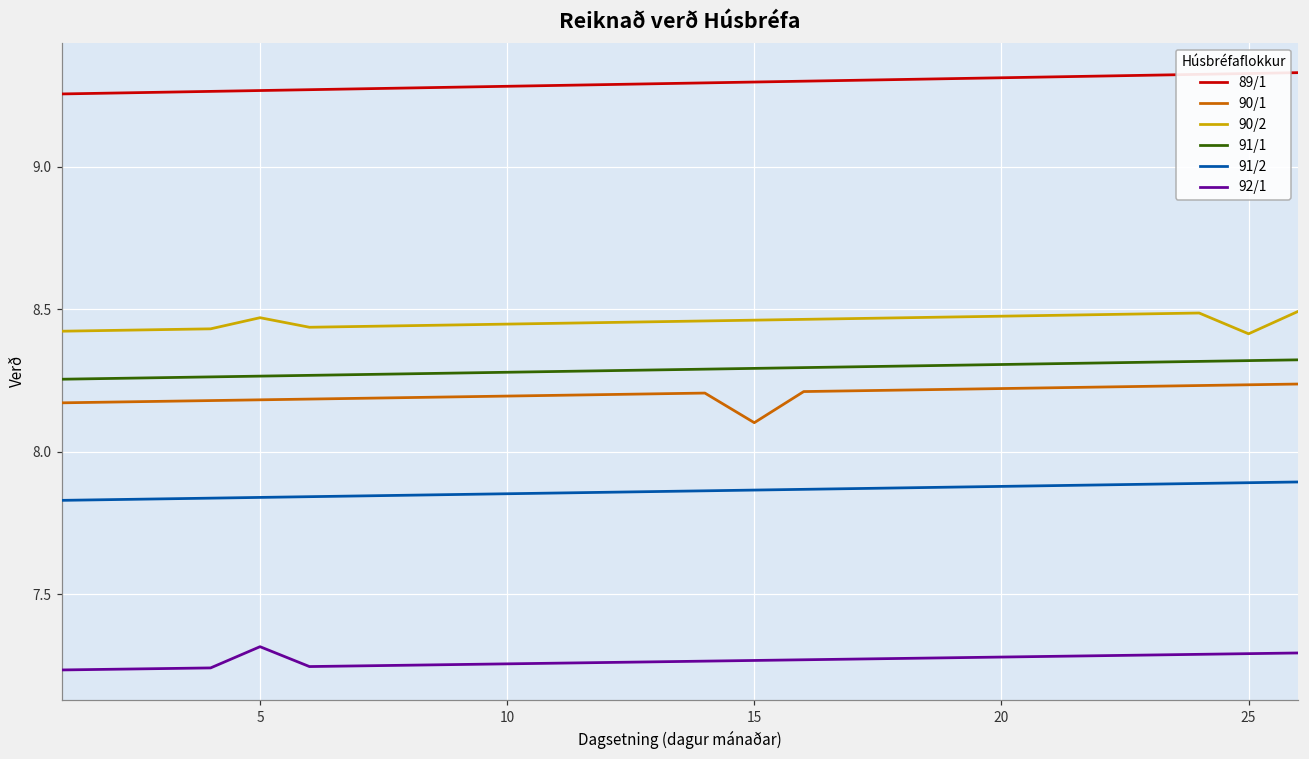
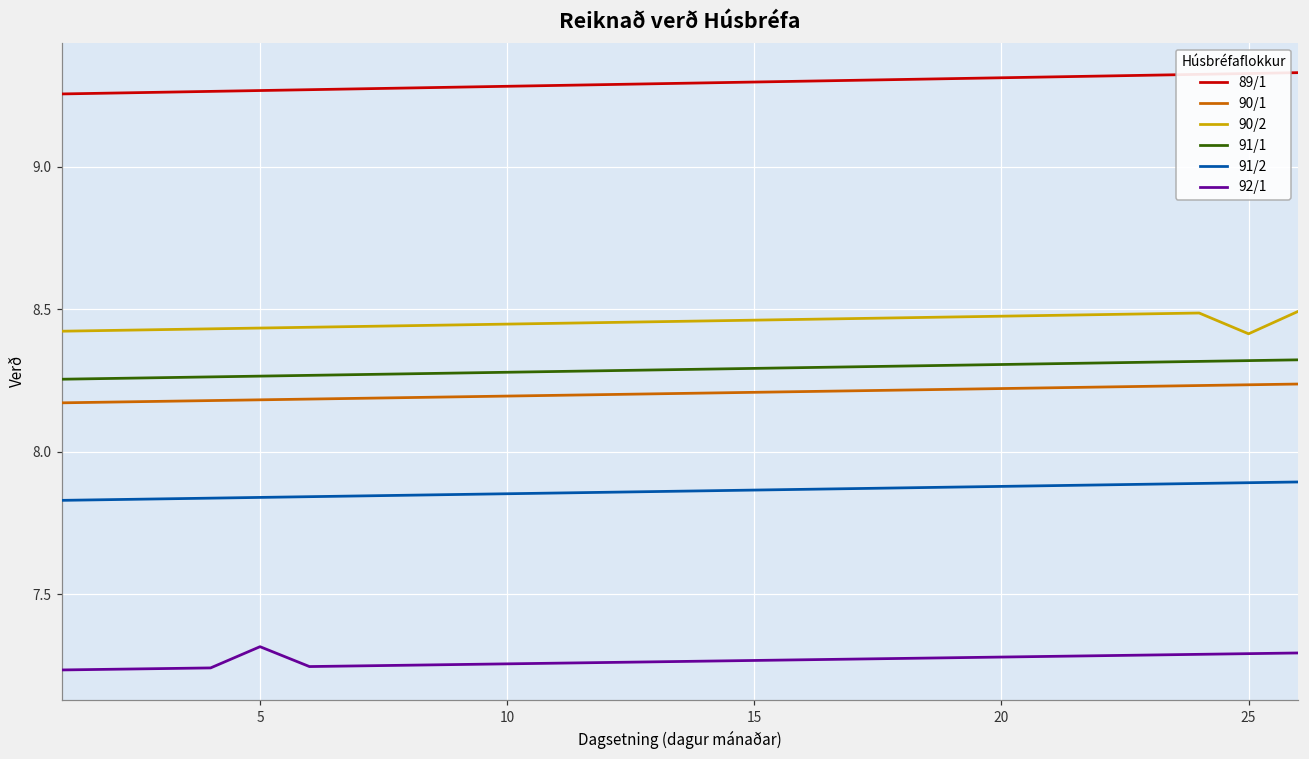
  {
    "89/1": {
      "5": 9.27,
      "10": 9.28,
      "15": 9.30,
      "20": 9.31
    },
    "90/1": {
      "5": 8.18,
      "10": 8.19,
-     "15": 8.10,
+     "15": 8.21,
      "20": 8.22,
      "25": 8.23
    },
    "90/2": {
-     "5": 8.47,
+     "5": 8.43,
      "10": 8.45,
      "15": 8.46,
      "20": 8.48,
      "25": 8.41
    },
    "91/1": {
      "5": 8.26,
      "10": 8.28,
      "15": 8.29,
      "20": 8.31,
      "25": 8.32
    },
    "91/2": {
      "5": 7.84,
      "10": 7.85,
      "15": 7.87,
      "20": 7.88,
      "25": 7.89
    },
    "92/1": {
      "5": 7.32,
      "10": 7.26,
      "15": 7.27,
      "20": 7.28,
      "25": 7.29
    }
  }
